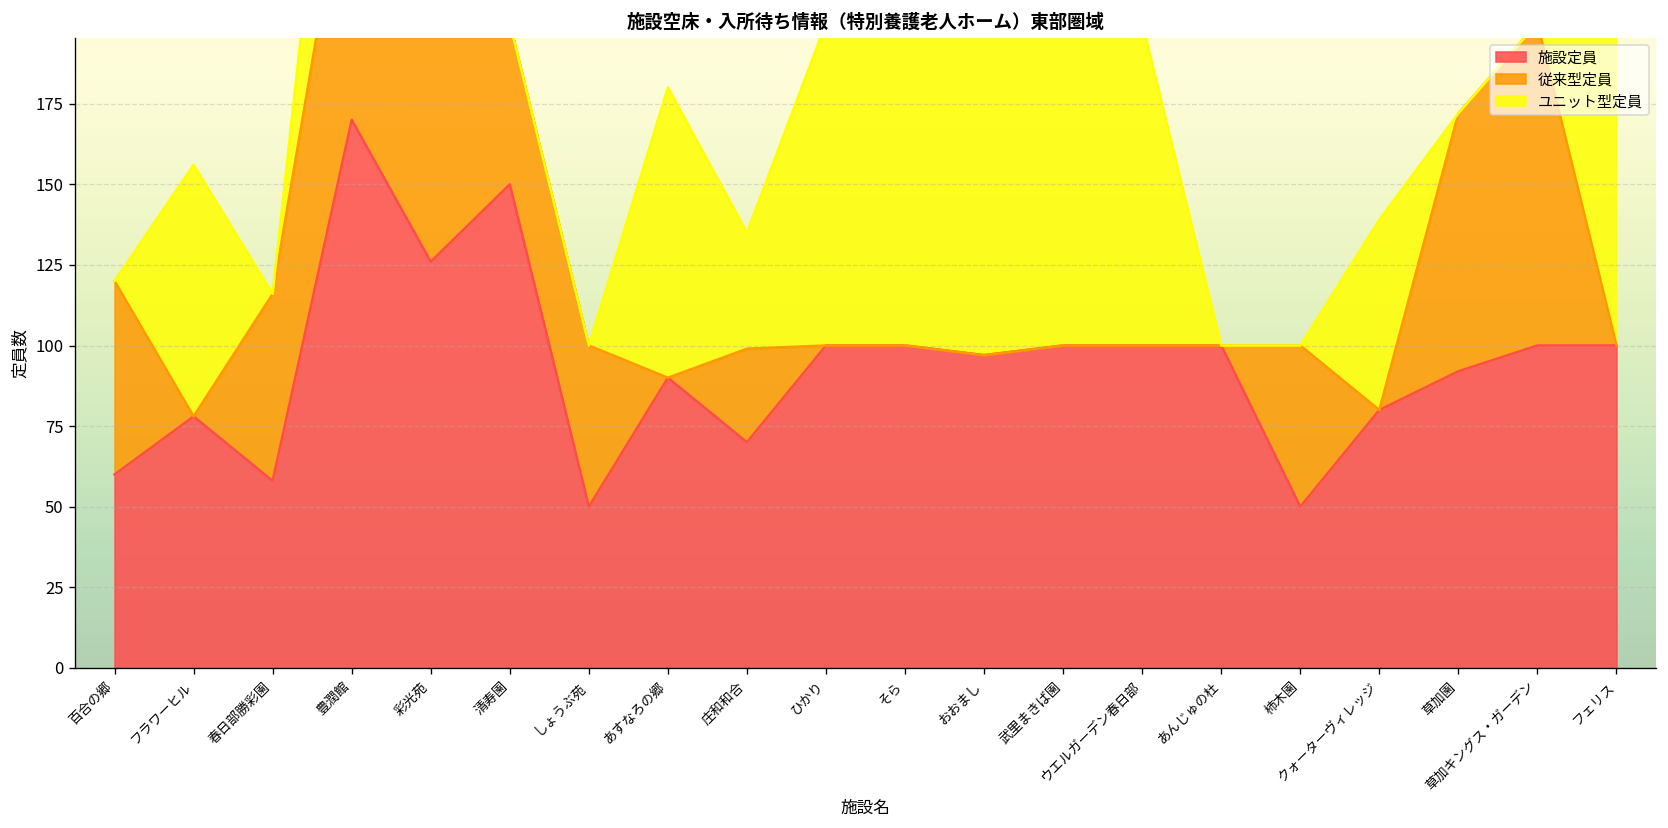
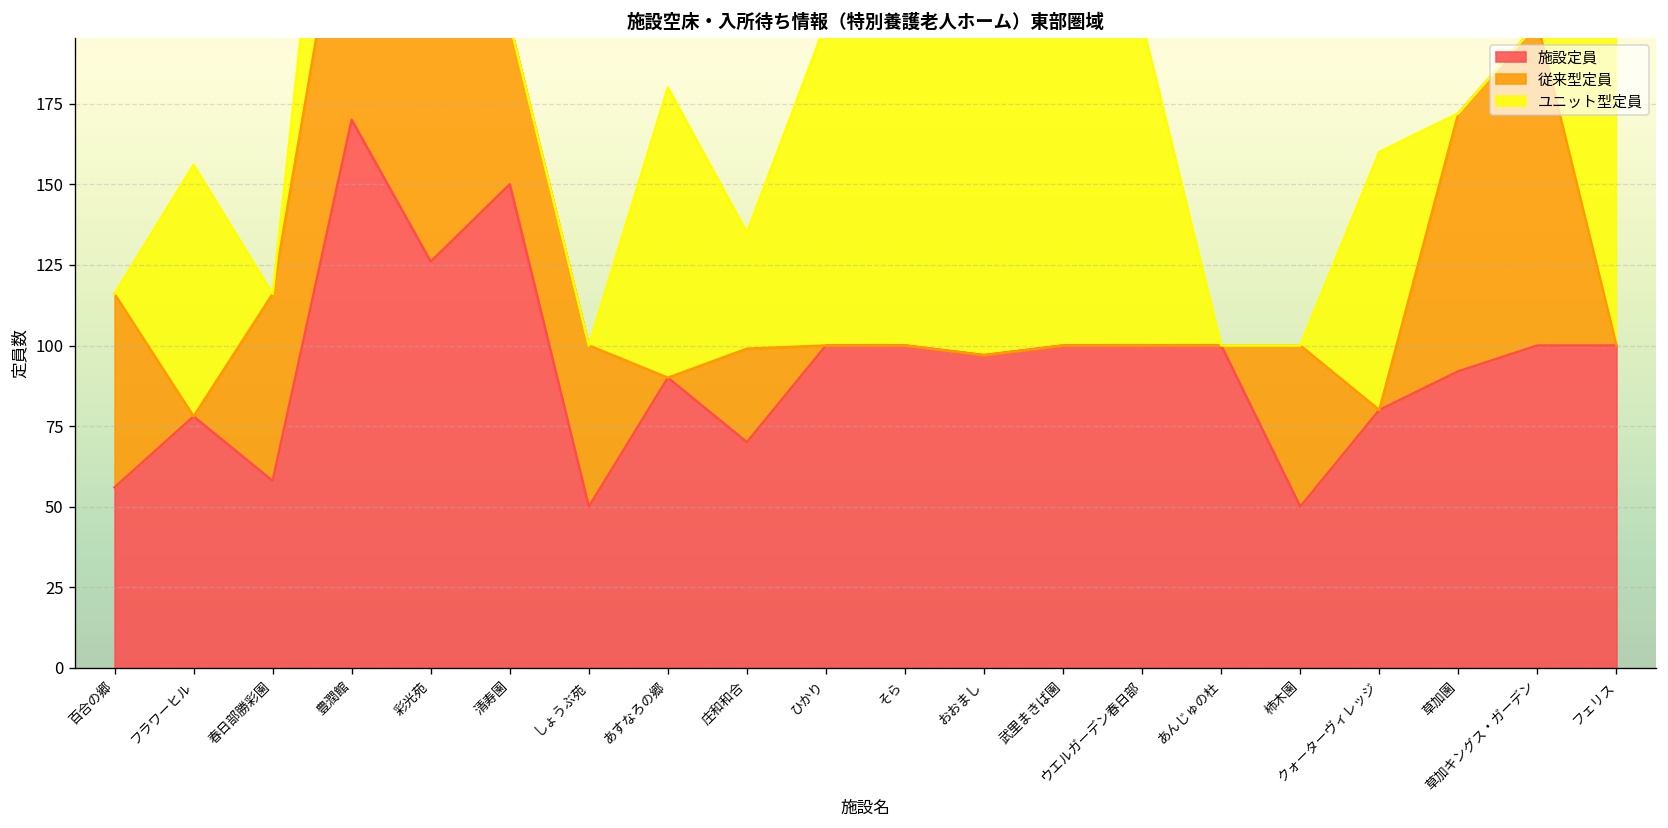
  {
    "施設定員": {
-     "百合の郷": 60,
+     "百合の郷": 56,
      "春日部勝彩園": 58,
      "豊潤館": 170,
      "彩光苑": 126,
      "清寿園": 150,
      "しょうぶ苑": 50,
      "庄和和合": 70,
      "柿木園": 50,
      "草加園": 92,
      "草加キングス・ガーデン": 100
    },
    "従来型定員": {
      "庄和和合": 29
    },
    "ユニット型定員": {
      "フラワーヒル": 78,
      "あすなろの郷": 90,
      "庄和和合": 36,
-     "クォーターヴィレッジ": 59
+     "クォーターヴィレッジ": 80
    }
  }
